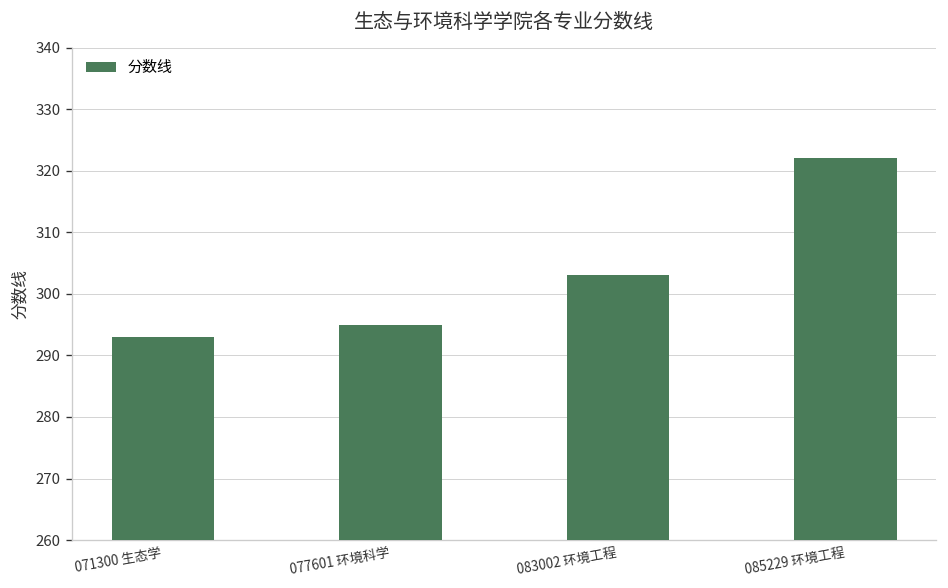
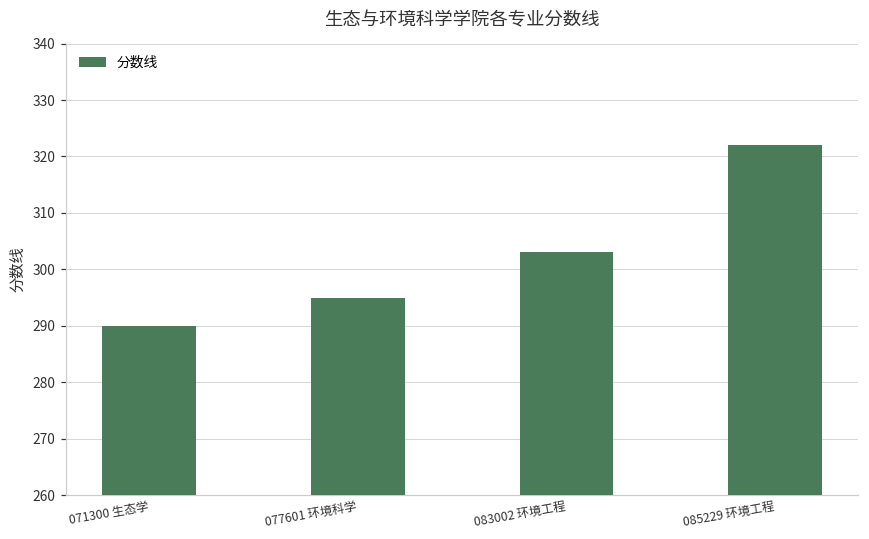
  {
-   "071300 生态学": 293,
+   "071300 生态学": 290,
    "077601 环境科学": 295,
    "083002 环境工程": 303,
    "085229 环境工程": 322
  }
